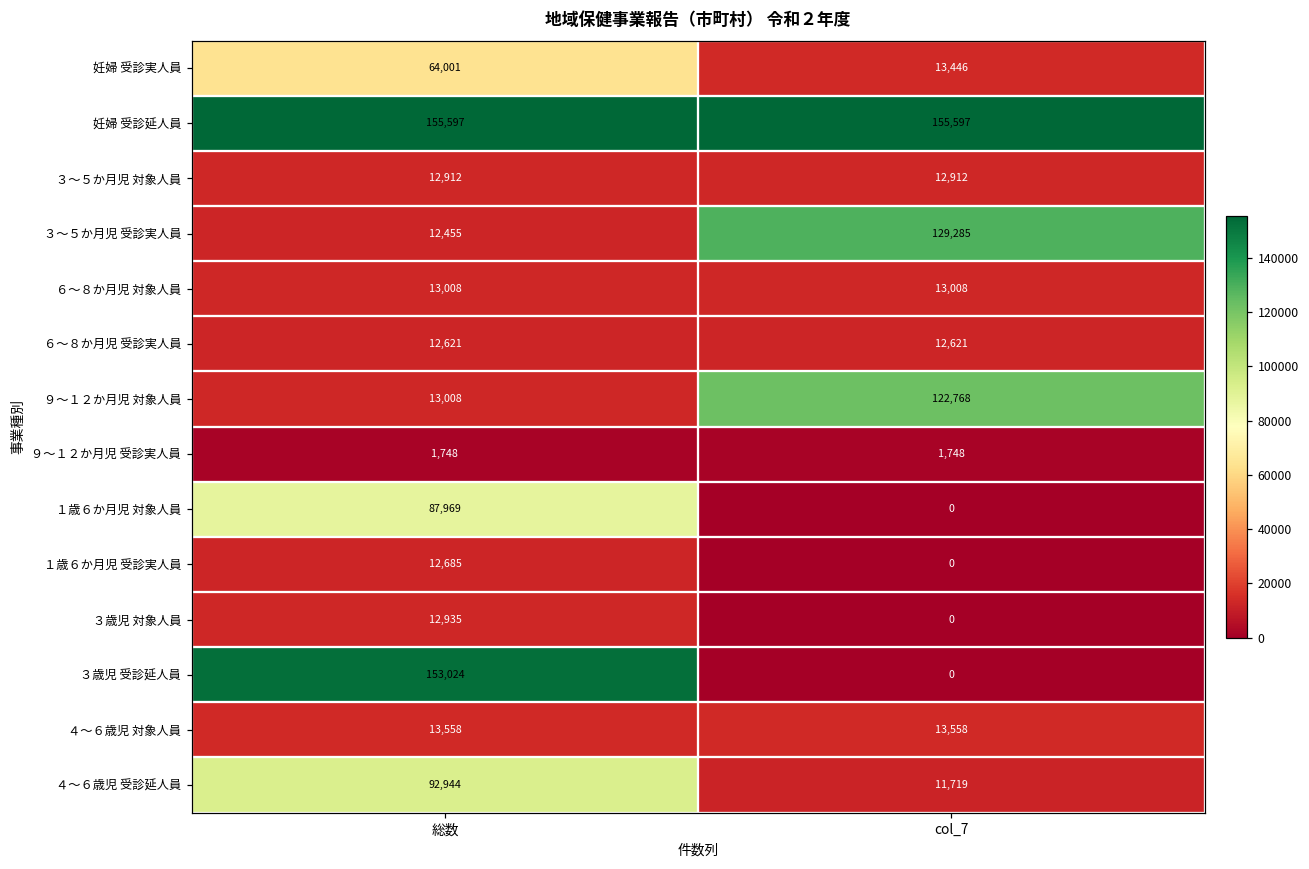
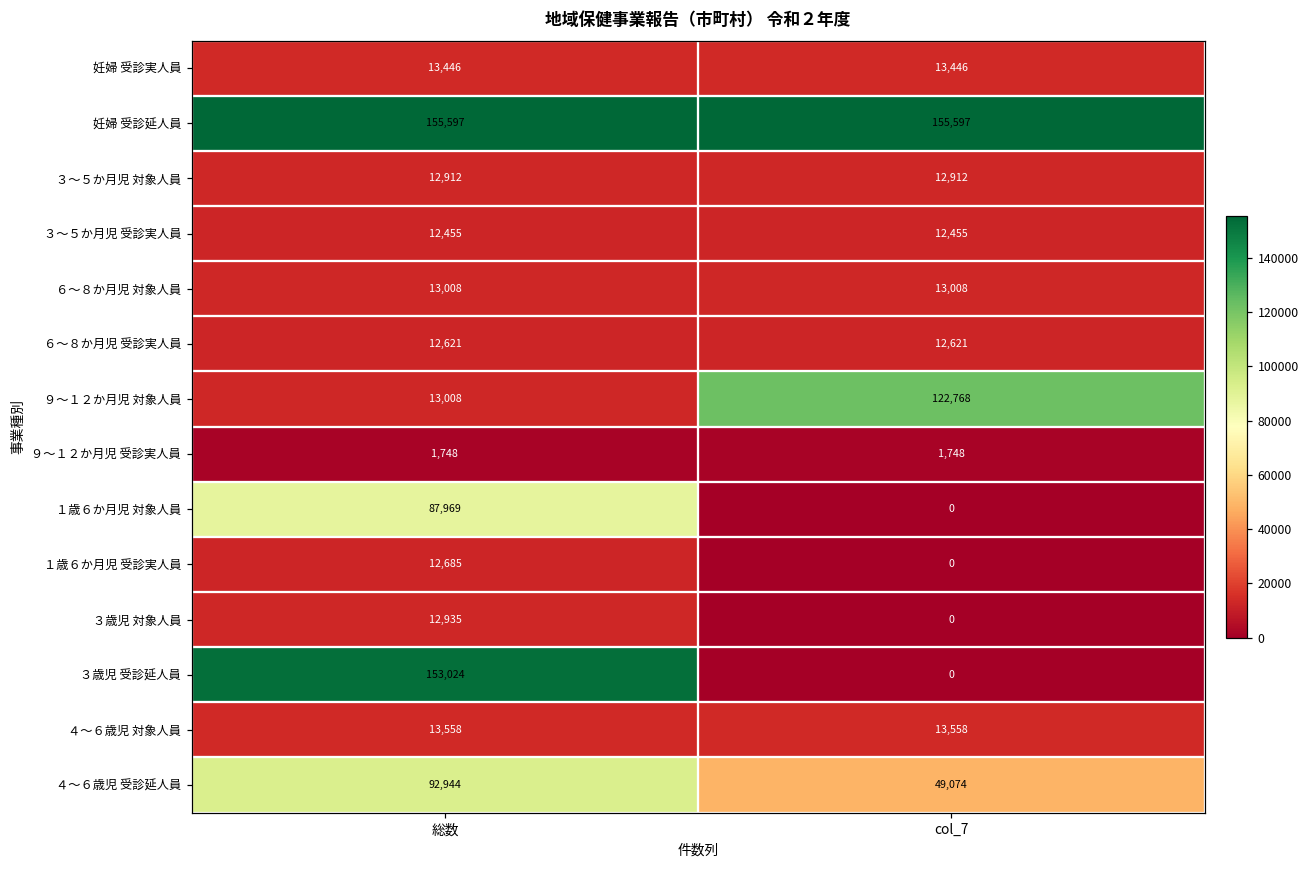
  {
    "妊婦 受診実人員": {
-     "総数": "64,001",
+     "総数": "13,446",
      "col_7": "13,446"
    },
    "妊婦 受診延人員": {
      "総数": "155,597",
      "col_7": "155,597"
    },
    "３〜５か月児 対象人員": {
      "総数": "12,912",
      "col_7": "12,912"
    },
    "３〜５か月児 受診実人員": {
      "総数": "12,455",
-     "col_7": "129,285"
+     "col_7": "12,455"
    },
    "６〜８か月児 対象人員": {
      "総数": "13,008",
      "col_7": "13,008"
    },
    "６〜８か月児 受診実人員": {
      "総数": "12,621",
      "col_7": "12,621"
    },
    "９〜１２か月児 対象人員": {
      "総数": "13,008",
      "col_7": "122,768"
    },
    "９〜１２か月児 受診実人員": {
      "総数": "1,748",
      "col_7": "1,748"
    },
    "１歳６か月児 対象人員": {
      "総数": "87,969",
      "col_7": "0"
    },
    "１歳６か月児 受診実人員": {
      "総数": "12,685",
      "col_7": "0"
    },
    "３歳児 対象人員": {
      "総数": "12,935",
      "col_7": "0"
    },
    "３歳児 受診延人員": {
      "総数": "153,024",
      "col_7": "0"
    },
    "４〜６歳児 対象人員": {
      "総数": "13,558",
      "col_7": "13,558"
    },
    "４〜６歳児 受診延人員": {
      "総数": "92,944",
-     "col_7": "11,719"
+     "col_7": "49,074"
    }
  }
